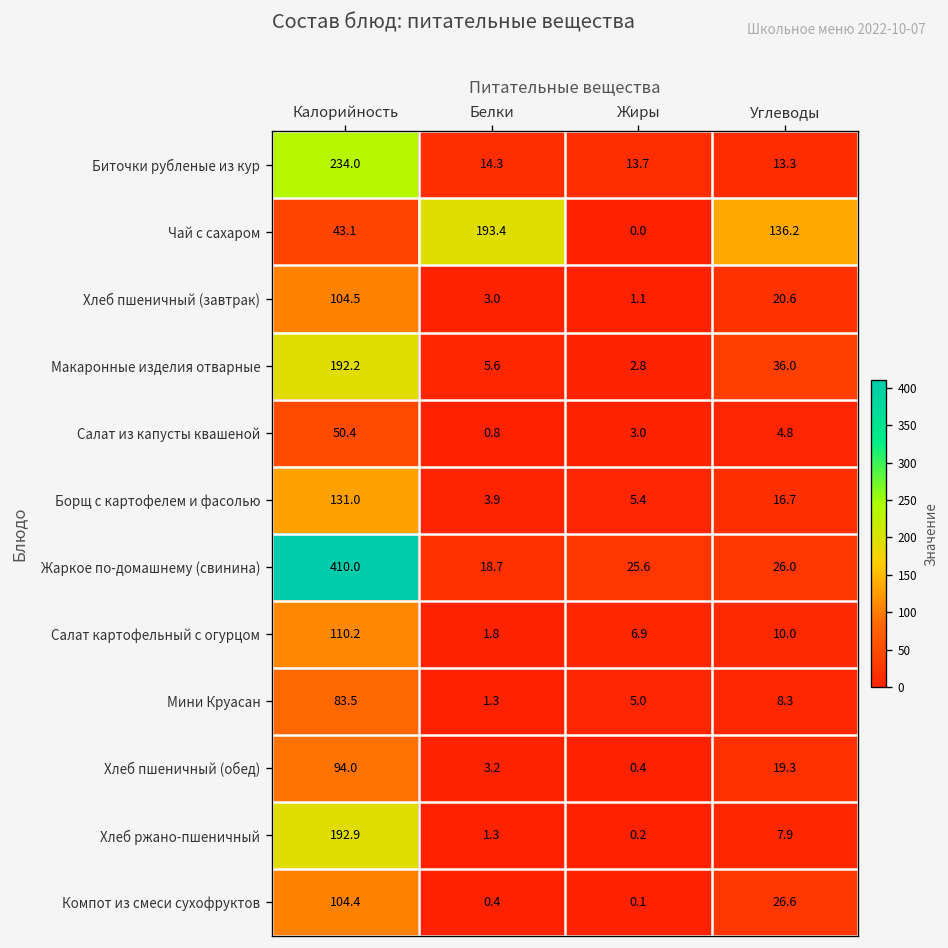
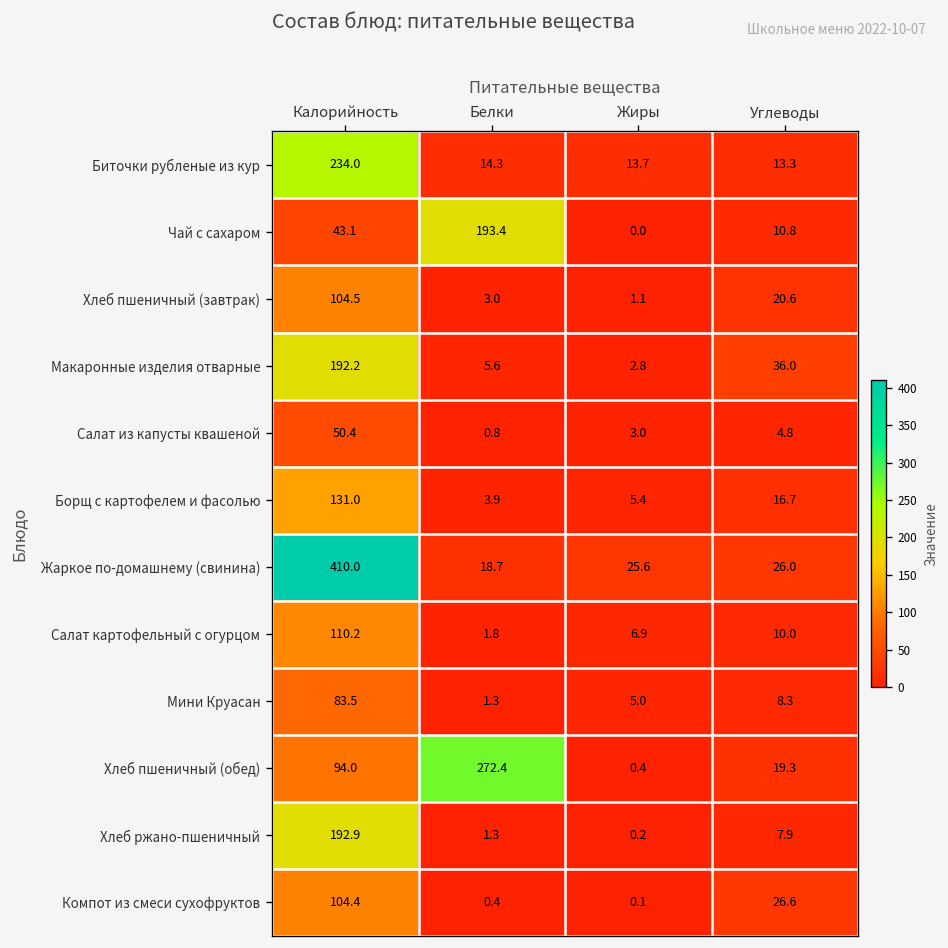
  {
    "Биточки рубленые из кур": {
      "Калорийность": 234.0,
      "Белки": 14.3,
      "Жиры": 13.7,
      "Углеводы": 13.3
    },
    "Чай с сахаром": {
      "Калорийность": 43.1,
      "Белки": 193.4,
      "Жиры": 0.0,
-     "Углеводы": 136.2
+     "Углеводы": 10.8
    },
    "Хлеб пшеничный (завтрак)": {
      "Калорийность": 104.5,
      "Белки": 3.0,
      "Жиры": 1.1,
      "Углеводы": 20.6
    },
    "Макаронные изделия отварные": {
      "Калорийность": 192.2,
      "Белки": 5.6,
      "Жиры": 2.8,
      "Углеводы": 36.0
    },
    "Салат из капусты квашеной": {
      "Калорийность": 50.4,
      "Белки": 0.8,
      "Жиры": 3.0,
      "Углеводы": 4.8
    },
    "Борщ с картофелем и фасолью": {
      "Калорийность": 131.0,
      "Белки": 3.9,
      "Жиры": 5.4,
      "Углеводы": 16.7
    },
    "Жаркое по-домашнему (свинина)": {
      "Калорийность": 410.0,
      "Белки": 18.7,
      "Жиры": 25.6,
      "Углеводы": 26.0
    },
    "Салат картофельный с огурцом": {
      "Калорийность": 110.2,
      "Белки": 1.8,
      "Жиры": 6.9,
      "Углеводы": 10.0
    },
    "Мини Круасан": {
      "Калорийность": 83.5,
      "Белки": 1.3,
      "Жиры": 5.0,
      "Углеводы": 8.3
    },
    "Хлеб пшеничный (обед)": {
      "Калорийность": 94.0,
-     "Белки": 3.2,
+     "Белки": 272.4,
      "Жиры": 0.4,
      "Углеводы": 19.3
    },
    "Хлеб ржано-пшеничный": {
      "Калорийность": 192.9,
      "Белки": 1.3,
      "Жиры": 0.2,
      "Углеводы": 7.9
    },
    "Компот из смеси сухофруктов": {
      "Калорийность": 104.4,
      "Белки": 0.4,
      "Жиры": 0.1,
      "Углеводы": 26.6
    }
  }
